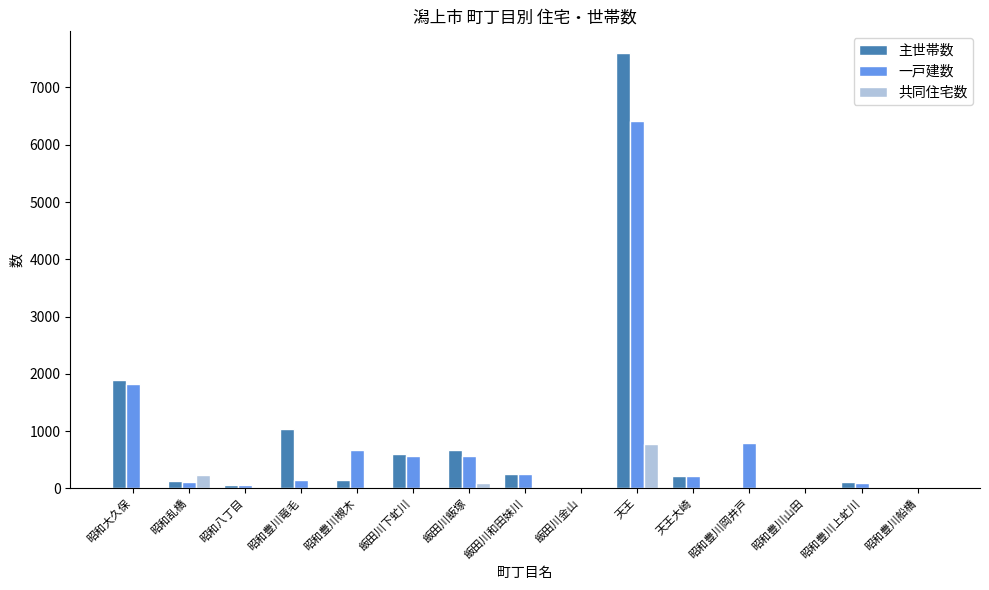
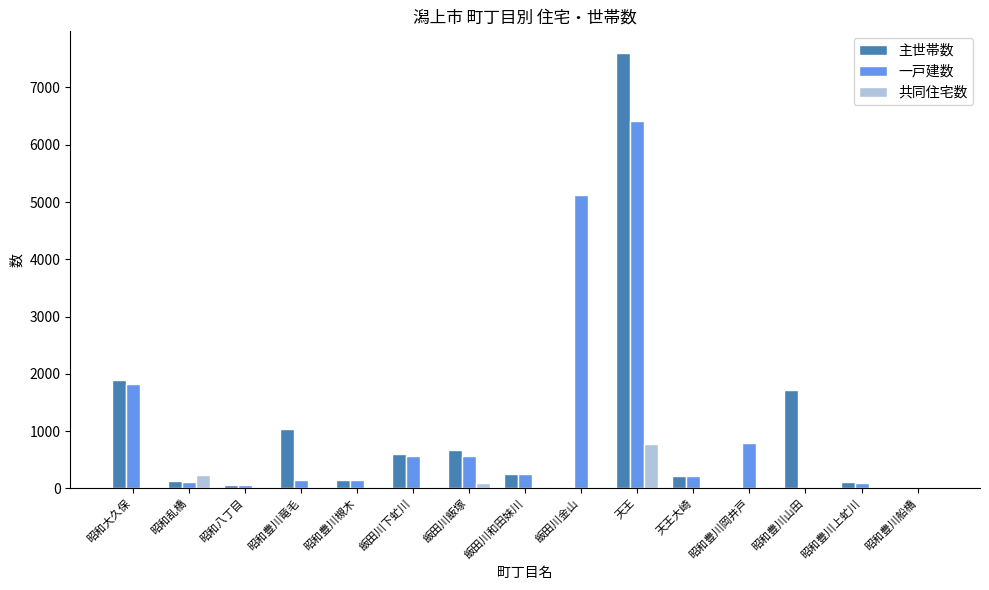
  {
    "主世帯数": {
      "昭和大久保": 1900,
      "昭和乱橋": 100,
      "昭和八丁目": 100,
      "昭和豊川竜毛": 1000,
      "昭和豊川槻木": 200,
      "飯田川下虻川": 600,
      "飯田川飯塚": 700,
      "飯田川和田妹川": 200,
      "天王": 7600,
      "天王大崎": 200,
-     "昭和豊川山田": 0,
+     "昭和豊川山田": 1700,
      "昭和豊川上虻川": 100
    },
    "一戸建数": {
      "昭和大久保": 1800,
      "昭和乱橋": 100,
      "昭和八丁目": 100,
      "昭和豊川竜毛": 200,
-     "昭和豊川槻木": 700,
+     "昭和豊川槻木": 100,
      "飯田川下虻川": 600,
      "飯田川飯塚": 600,
      "飯田川和田妹川": 200,
-     "飯田川金山": 0,
+     "飯田川金山": 5100,
      "天王": 6400,
      "天王大崎": 200,
      "昭和豊川岡井戸": 800,
      "昭和豊川上虻川": 100
    },
    "共同住宅数": {
      "昭和乱橋": 200,
      "昭和八丁目": 0,
      "飯田川飯塚": 100,
      "飯田川和田妹川": 0,
      "飯田川金山": 0,
      "天王": 800,
      "天王大崎": 0,
      "昭和豊川岡井戸": 0,
      "昭和豊川山田": 0
    }
  }
